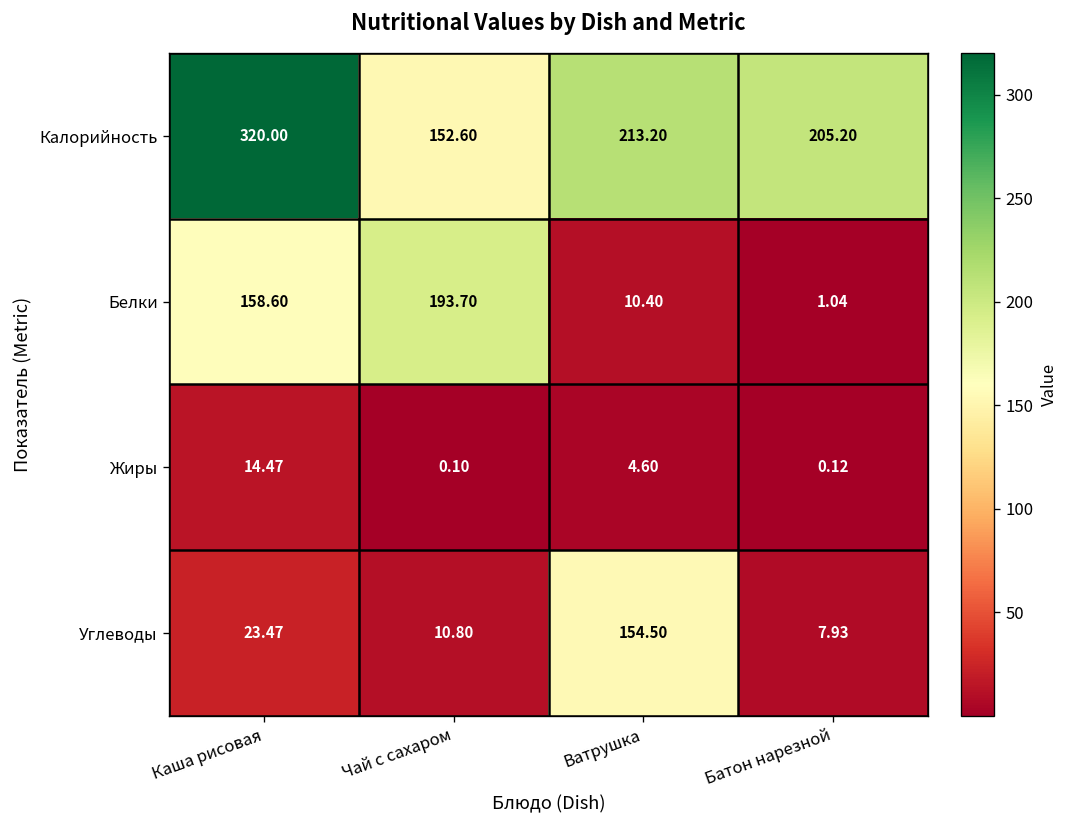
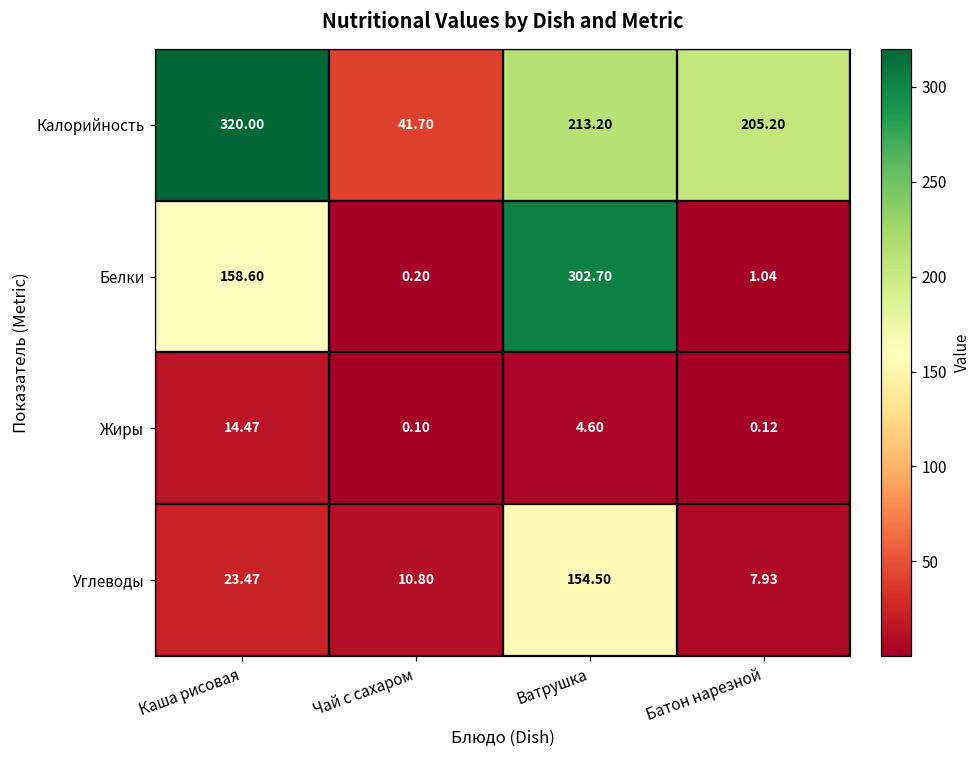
  {
    "Калорийность": {
      "Каша рисовая": 320.00,
-     "Чай с сахаром": 152.60,
+     "Чай с сахаром": 41.70,
      "Ватрушка": 213.20,
      "Батон нарезной": 205.20
    },
    "Белки": {
      "Каша рисовая": 158.60,
-     "Чай с сахаром": 193.70,
-     "Ватрушка": 10.40,
+     "Чай с сахаром": 0.20,
+     "Ватрушка": 302.70,
      "Батон нарезной": 1.04
    },
    "Жиры": {
      "Каша рисовая": 14.47,
      "Чай с сахаром": 0.10,
      "Ватрушка": 4.60,
      "Батон нарезной": 0.12
    },
    "Углеводы": {
      "Каша рисовая": 23.47,
      "Чай с сахаром": 10.80,
      "Ватрушка": 154.50,
      "Батон нарезной": 7.93
    }
  }
